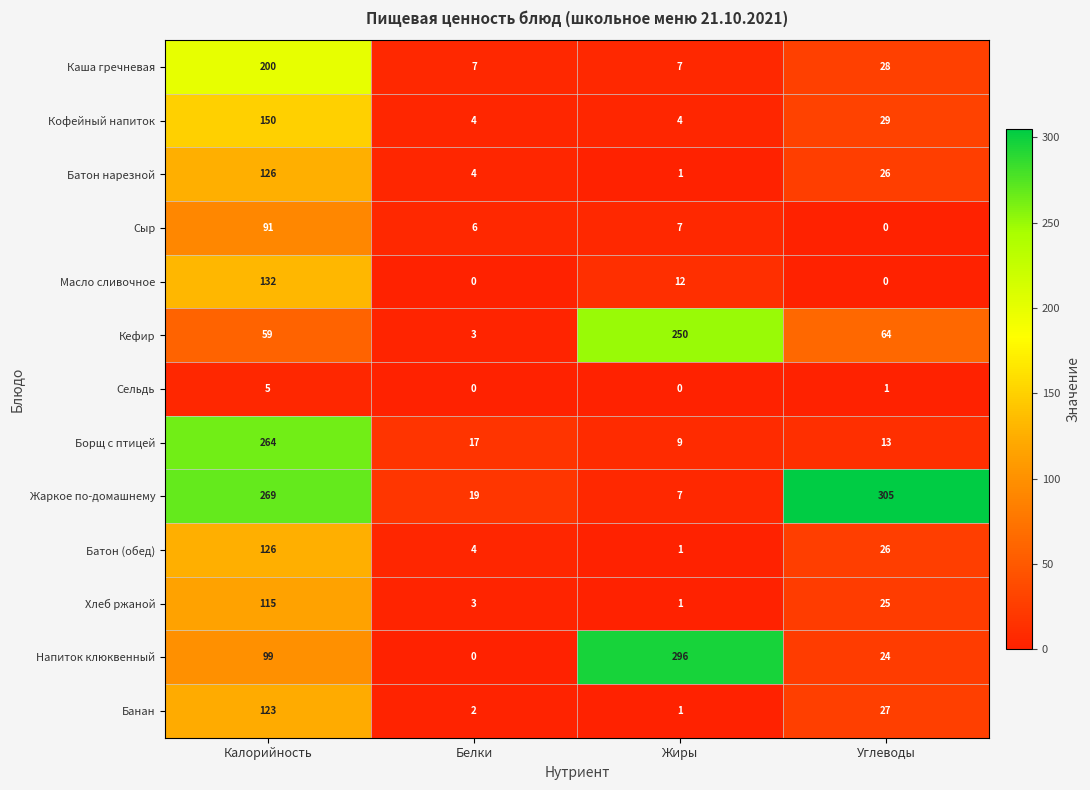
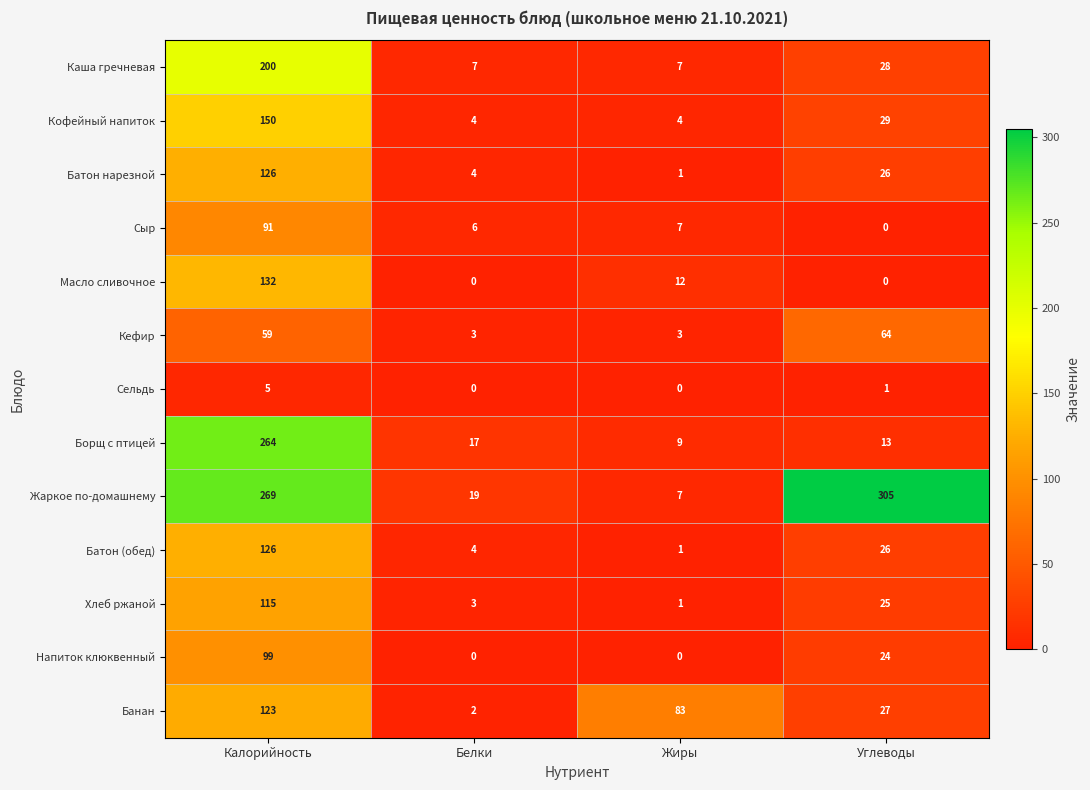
  {
    "Каша гречневая": {
      "Калорийность": 200,
      "Белки": 7,
      "Жиры": 7,
      "Углеводы": 28
    },
    "Кофейный напиток": {
      "Калорийность": 150,
      "Белки": 4,
      "Жиры": 4,
      "Углеводы": 29
    },
    "Батон нарезной": {
      "Калорийность": 126,
      "Белки": 4,
      "Жиры": 1,
      "Углеводы": 26
    },
    "Сыр": {
      "Калорийность": 91,
      "Белки": 6,
      "Жиры": 7,
      "Углеводы": 0
    },
    "Масло сливочное": {
      "Калорийность": 132,
      "Белки": 0,
      "Жиры": 12,
      "Углеводы": 0
    },
    "Кефир": {
      "Калорийность": 59,
      "Белки": 3,
-     "Жиры": 250,
+     "Жиры": 3,
      "Углеводы": 64
    },
    "Сельдь": {
      "Калорийность": 5,
      "Белки": 0,
      "Жиры": 0,
      "Углеводы": 1
    },
    "Борщ с птицей": {
      "Калорийность": 264,
      "Белки": 17,
      "Жиры": 9,
      "Углеводы": 13
    },
    "Жаркое по-домашнему": {
      "Калорийность": 269,
      "Белки": 19,
      "Жиры": 7,
      "Углеводы": 305
    },
    "Батон (обед)": {
      "Калорийность": 126,
      "Белки": 4,
      "Жиры": 1,
      "Углеводы": 26
    },
    "Хлеб ржаной": {
      "Калорийность": 115,
      "Белки": 3,
      "Жиры": 1,
      "Углеводы": 25
    },
    "Напиток клюквенный": {
      "Калорийность": 99,
      "Белки": 0,
-     "Жиры": 296,
+     "Жиры": 0,
      "Углеводы": 24
    },
    "Банан": {
      "Калорийность": 123,
      "Белки": 2,
-     "Жиры": 1,
+     "Жиры": 83,
      "Углеводы": 27
    }
  }
